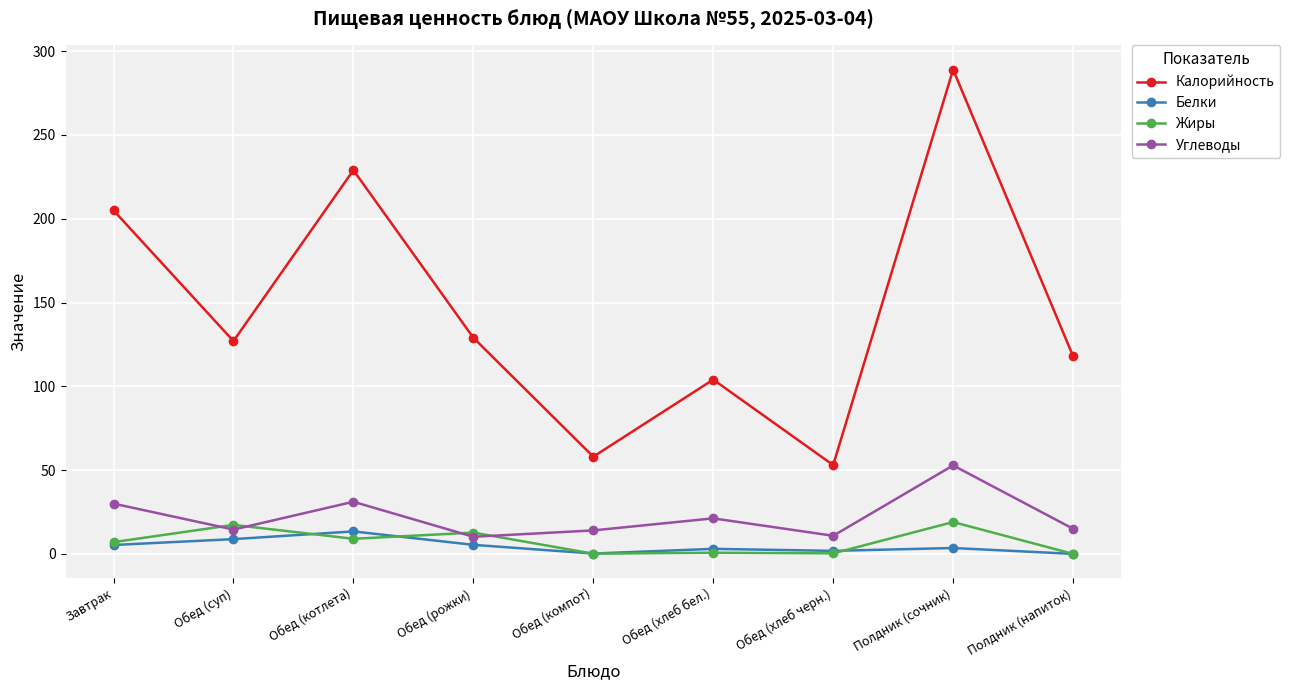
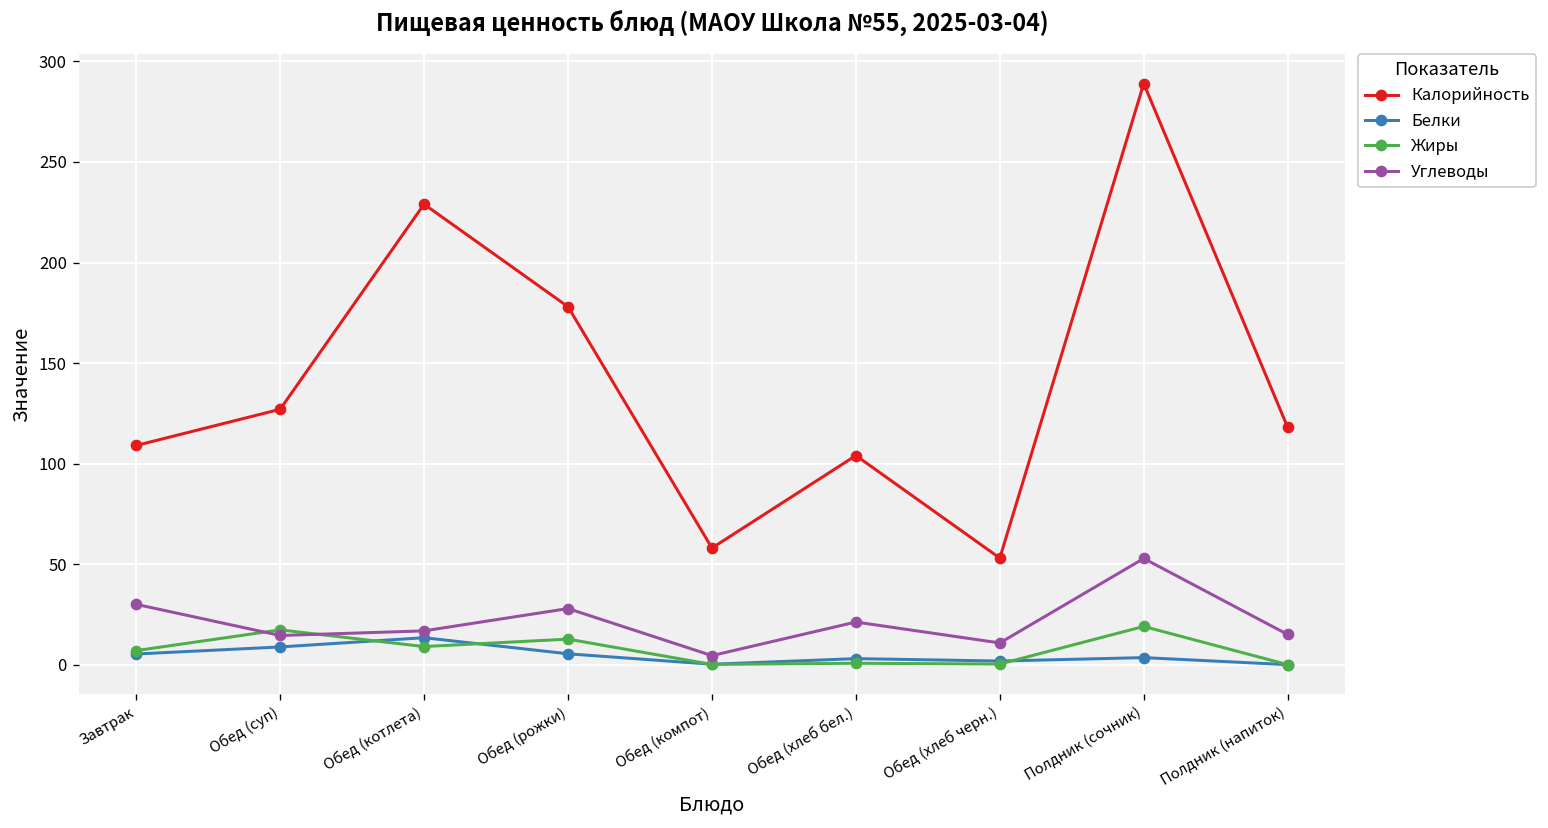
  {
    "Калорийность": {
-     "Завтрак": 205,
+     "Завтрак": 109,
      "Обед (суп)": 127,
      "Обед (котлета)": 229,
-     "Обед (рожки)": 129,
+     "Обед (рожки)": 178,
      "Обед (компот)": 58,
      "Обед (хлеб бел.)": 104,
      "Обед (хлеб черн.)": 53,
      "Полдник (сочник)": 289,
      "Полдник (напиток)": 118
    },
    "Белки": {
      "Завтрак": 5,
      "Обед (суп)": 9,
      "Обед (котлета)": 13,
      "Обед (рожки)": 5,
      "Обед (хлеб бел.)": 3,
      "Полдник (сочник)": 4
    },
    "Жиры": {
      "Завтрак": 7,
      "Обед (суп)": 17,
      "Обед (котлета)": 9,
      "Обед (рожки)": 13,
      "Обед (хлеб бел.)": 1,
      "Полдник (сочник)": 19
    },
    "Углеводы": {
      "Завтрак": 30,
      "Обед (суп)": 15,
-     "Обед (котлета)": 31,
-     "Обед (рожки)": 10,
-     "Обед (компот)": 14,
+     "Обед (котлета)": 17,
+     "Обед (рожки)": 28,
+     "Обед (компот)": 5,
      "Обед (хлеб бел.)": 21,
      "Обед (хлеб черн.)": 11,
      "Полдник (сочник)": 53,
      "Полдник (напиток)": 15
    }
  }
